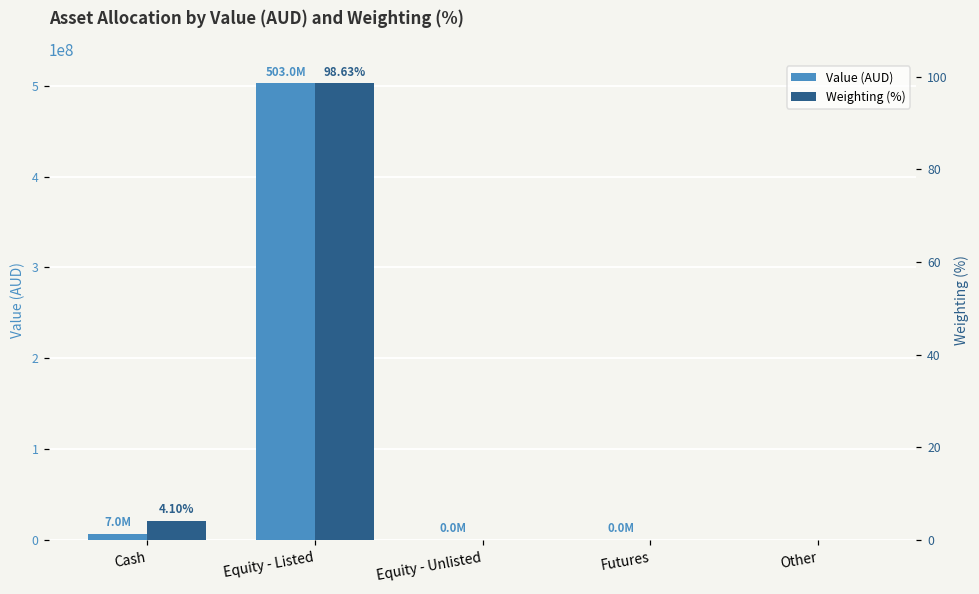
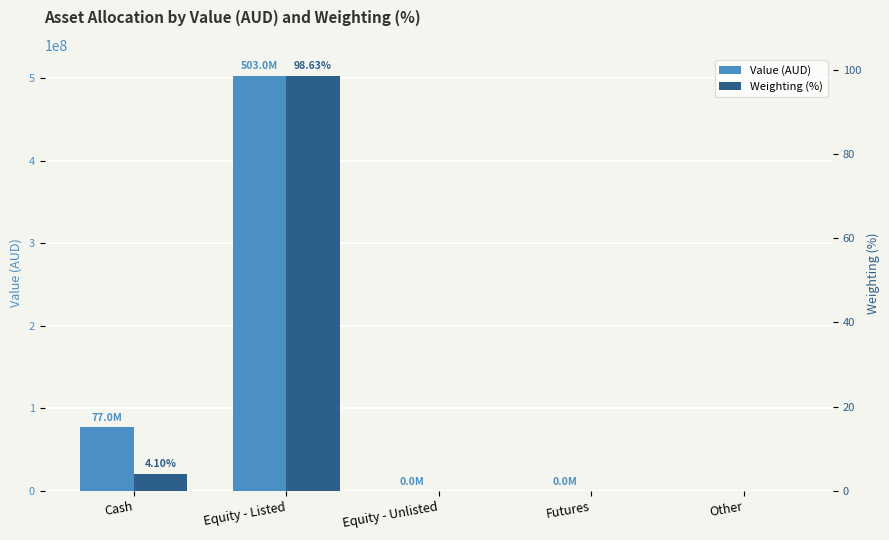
  {
    "Value (AUD)": {
-     "Cash": "7.0M",
+     "Cash": "77.0M",
      "Equity - Listed": "503.0M"
    },
    "Weighting (%)": {
      "Cash": "4.10%",
      "Equity - Listed": "98.63%"
    }
  }
